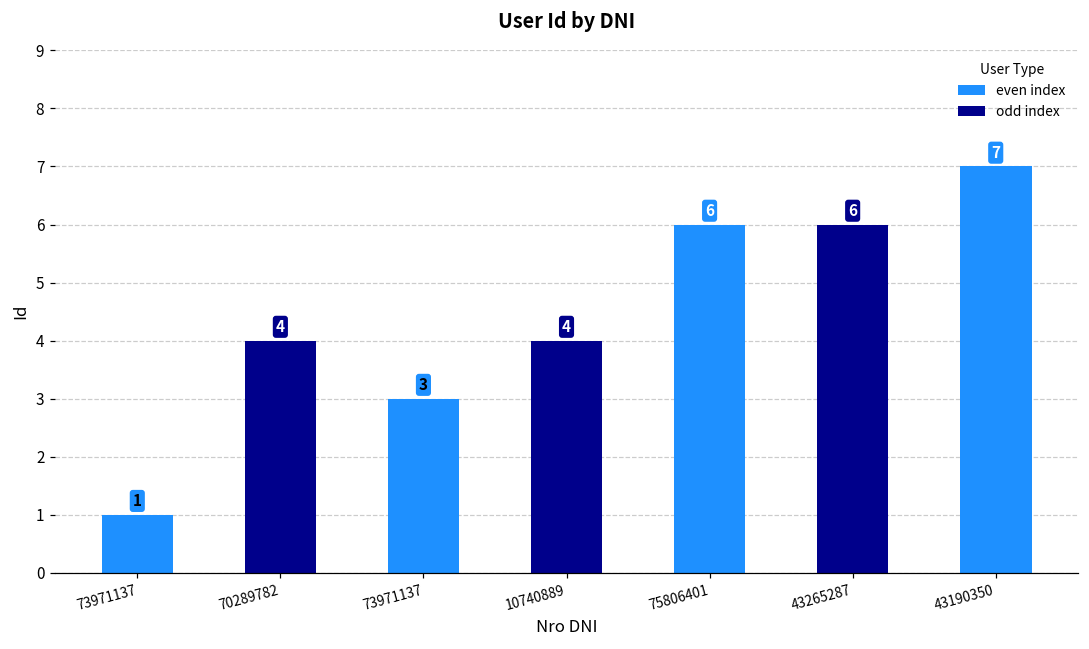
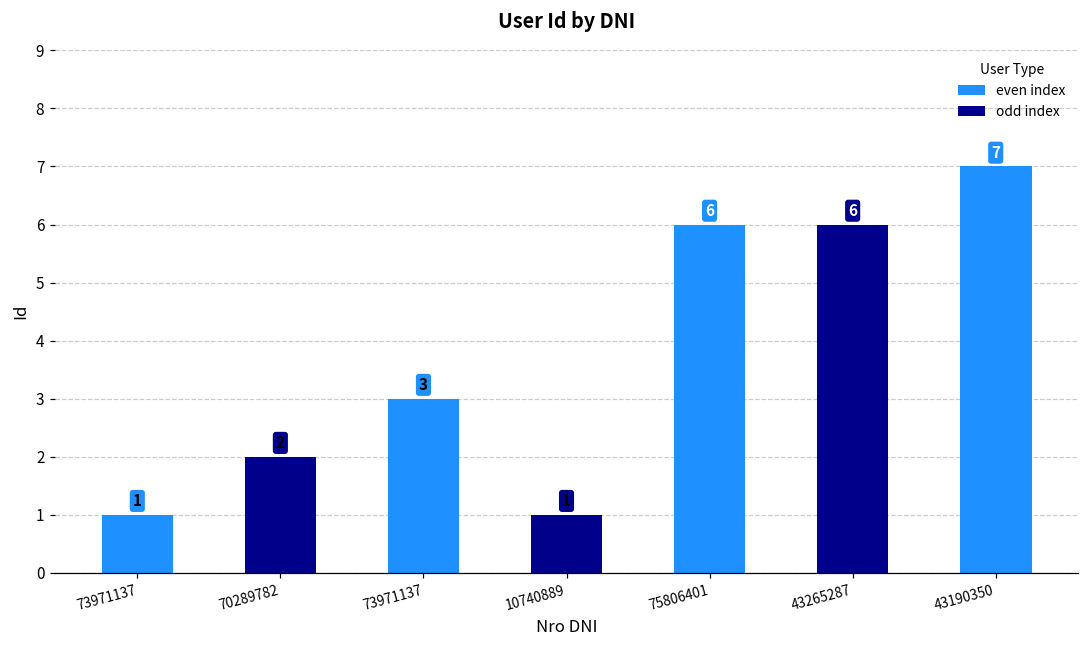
  {
-   "70289782": 4,
-   "10740889": 4
+   "70289782": 2,
+   "10740889": 1
  }
